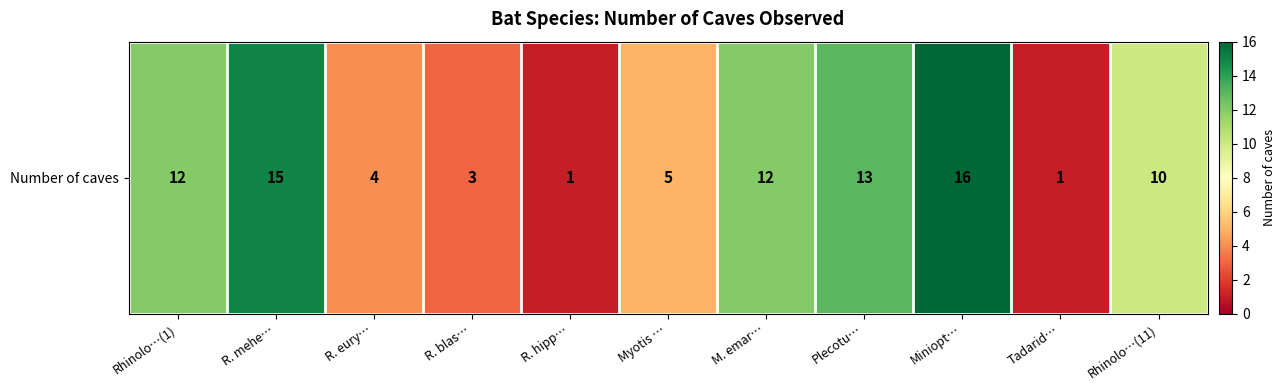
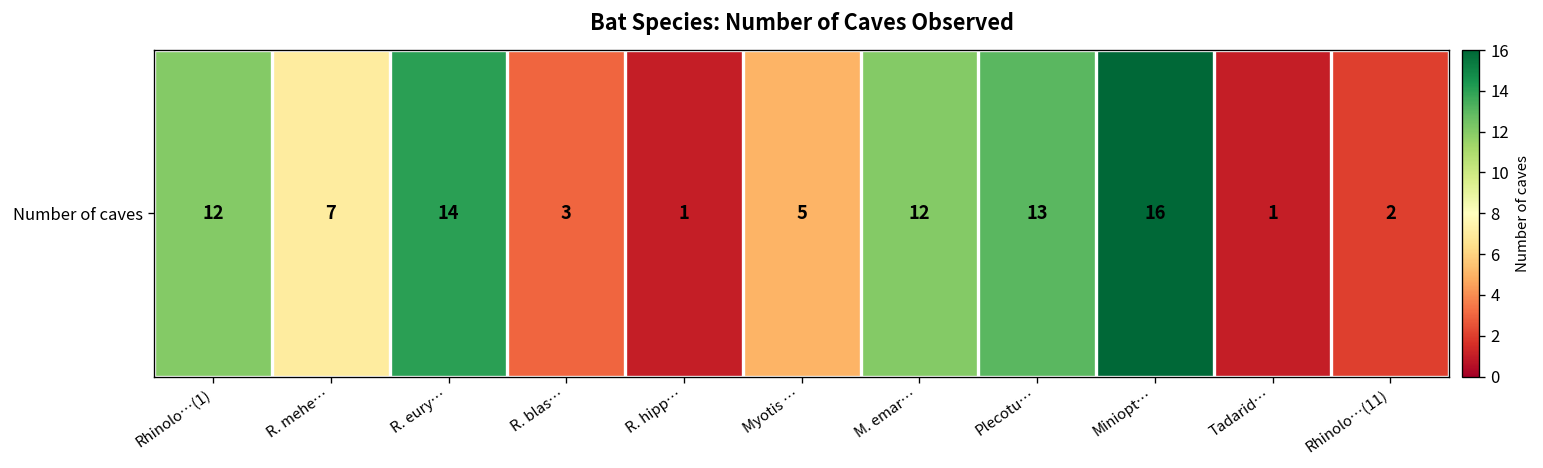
  {
    "Number of caves": {
      "Rhinolo…(1)": 12,
-     "R. mehe…": 15,
-     "R. eury…": 4,
+     "R. mehe…": 7,
+     "R. eury…": 14,
      "R. blas…": 3,
      "R. hipp…": 1,
      "Myotis …": 5,
      "M. emar…": 12,
      "Plecotu…": 13,
      "Miniopt…": 16,
      "Tadarid…": 1,
-     "Rhinolo…(11)": 10
+     "Rhinolo…(11)": 2
    }
  }
